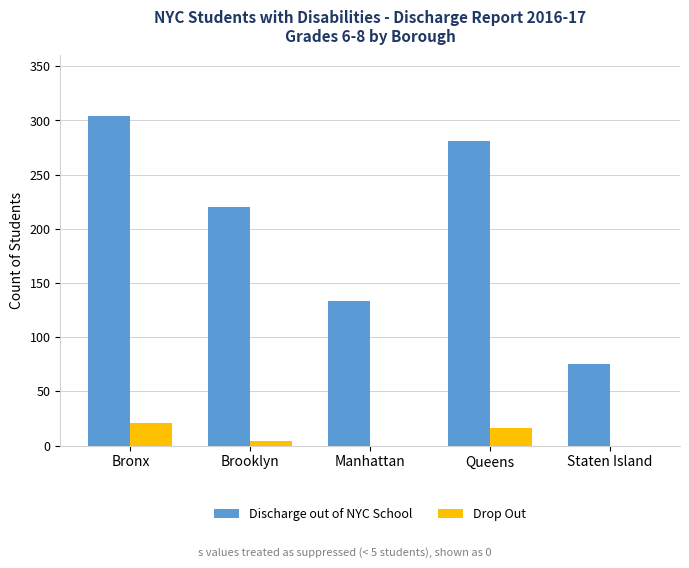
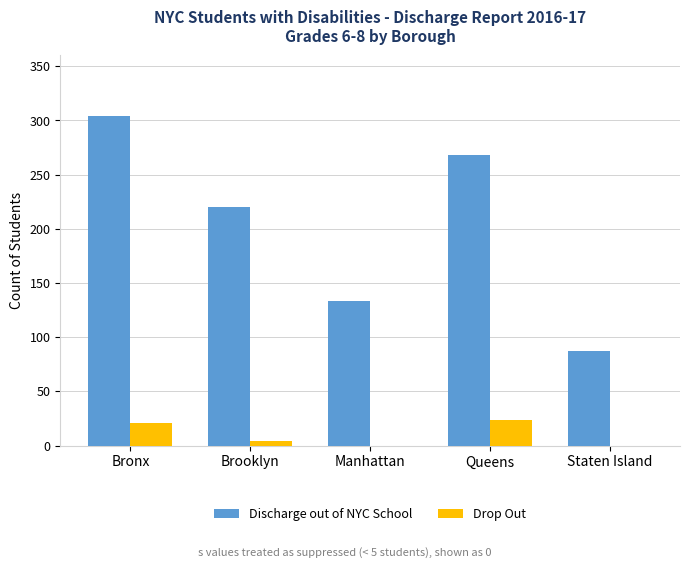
  {
    "Discharge out of NYC School": {
      "Bronx": 304,
      "Brooklyn": 220,
      "Manhattan": 133,
-     "Queens": 281,
-     "Staten Island": 75
+     "Queens": 268,
+     "Staten Island": 87
    },
    "Drop Out": {
      "Bronx": 21,
      "Brooklyn": 4,
      "Manhattan": 0,
-     "Queens": 16,
+     "Queens": 24,
      "Staten Island": 0
    }
  }
